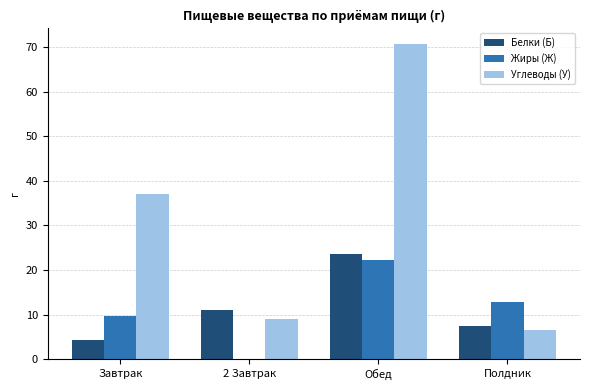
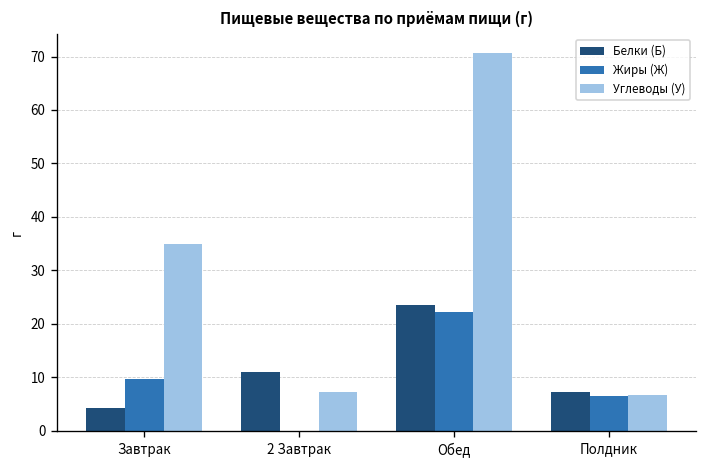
  {
    "Белки (Б)": {
      "Завтрак": 4,
      "2 Завтрак": 11,
      "Обед": 24,
      "Полдник": 7
    },
    "Жиры (Ж)": {
      "Завтрак": 10,
      "2 Завтрак": 0,
      "Обед": 22,
-     "Полдник": 13
+     "Полдник": 7
    },
    "Углеводы (У)": {
-     "Завтрак": 37,
-     "2 Завтрак": 9,
+     "Завтрак": 35,
+     "2 Завтрак": 7,
      "Обед": 71,
      "Полдник": 7
    }
  }
